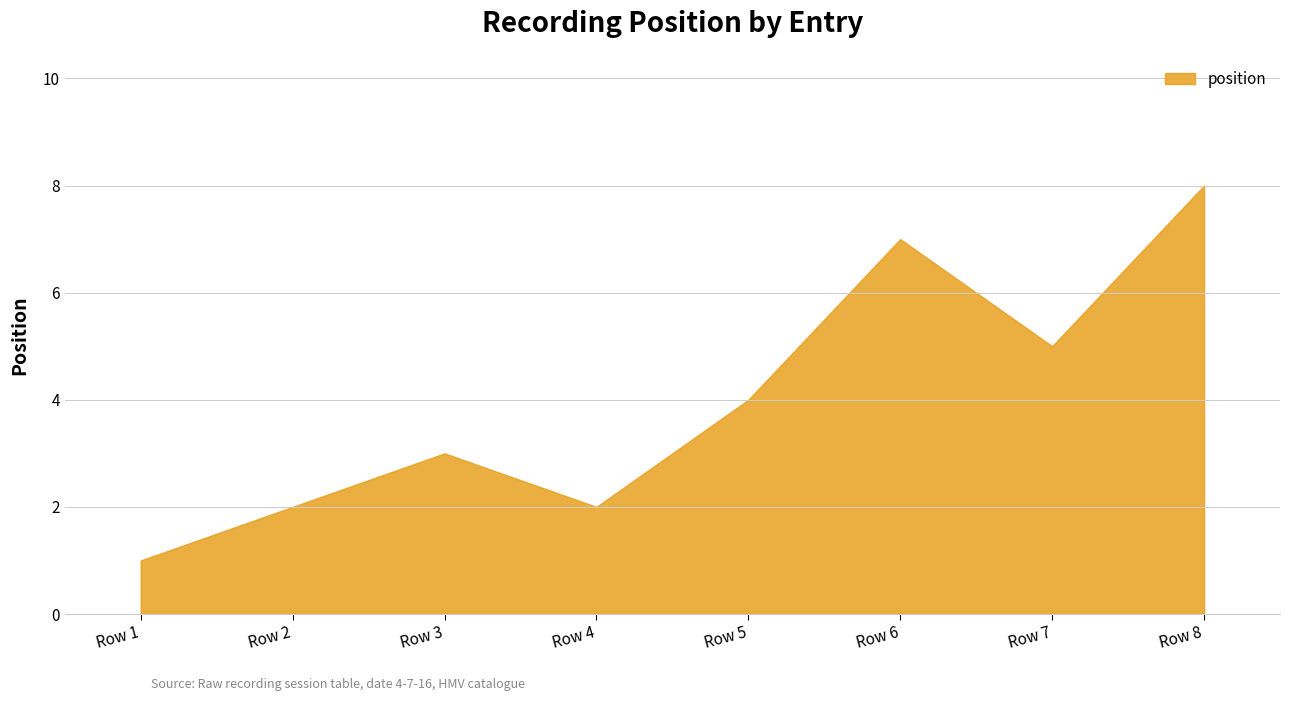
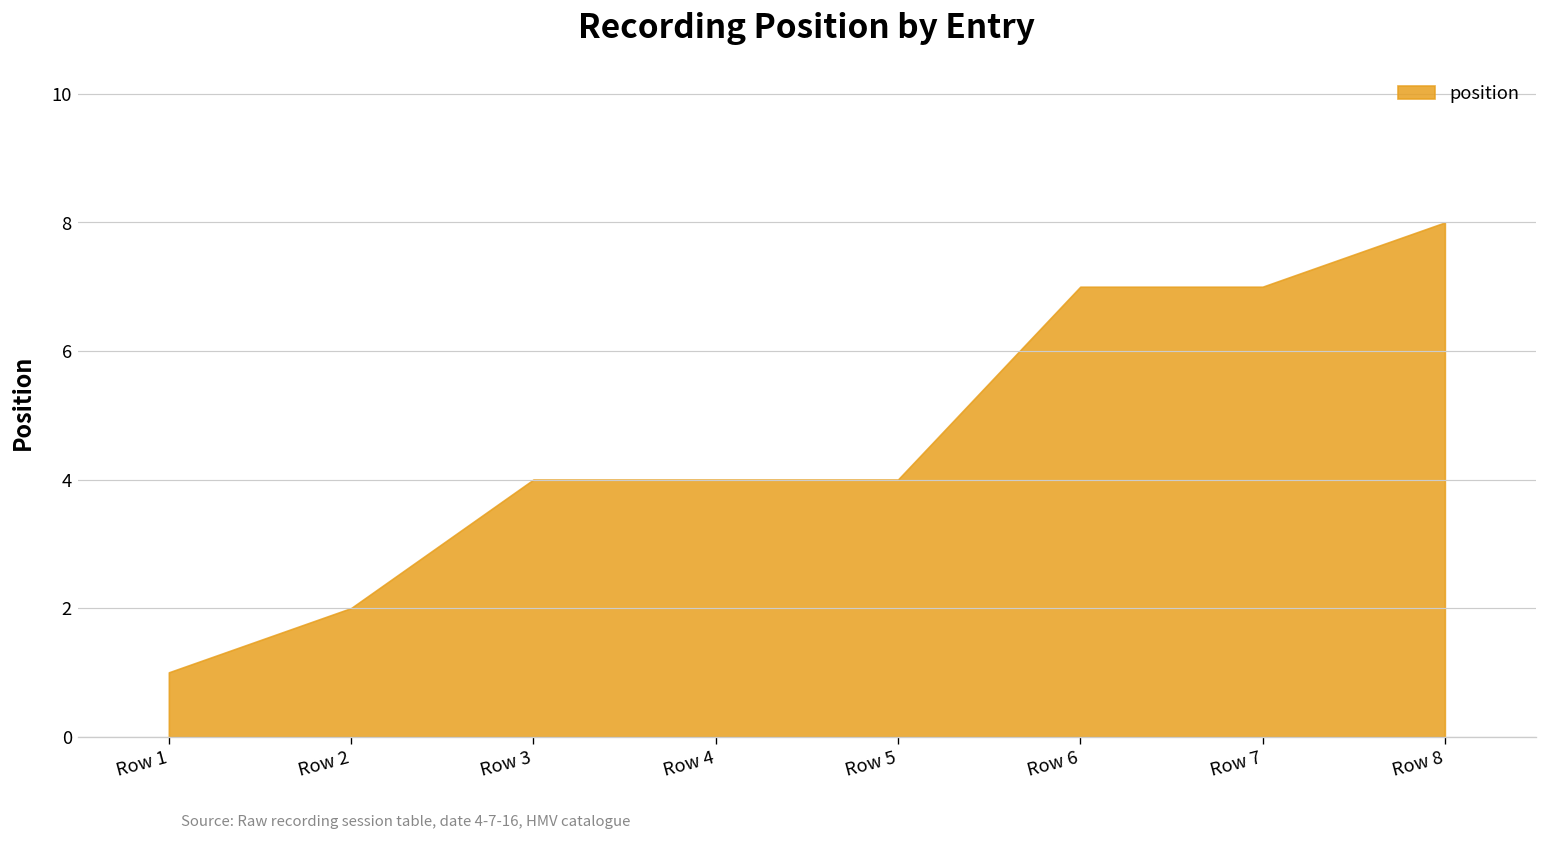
  {
    "Row 1": 1,
    "Row 2": 2,
-   "Row 3": 3,
-   "Row 4": 2,
+   "Row 3": 4,
+   "Row 4": 4,
    "Row 5": 4,
    "Row 6": 7,
-   "Row 7": 5,
+   "Row 7": 7,
    "Row 8": 8
  }
